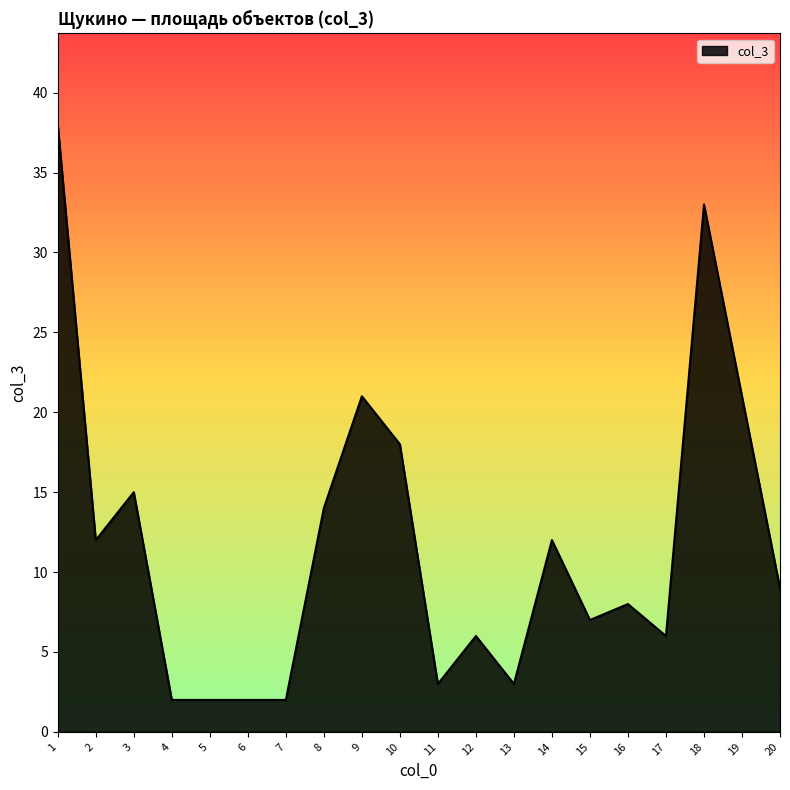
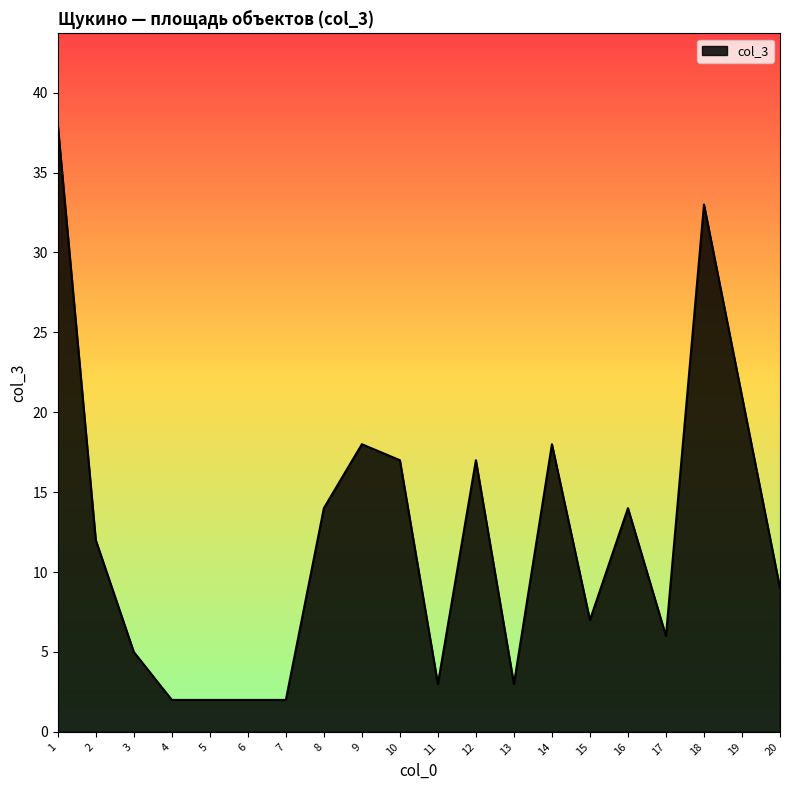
  {
    "1": 38,
    "2": 12,
-   "3": 15,
+   "3": 5,
    "4": 2,
    "5": 2,
    "6": 2,
    "7": 2,
    "8": 14,
-   "9": 21,
-   "10": 18,
+   "9": 18,
+   "10": 17,
    "11": 3,
-   "12": 6,
+   "12": 17,
    "13": 3,
-   "14": 12,
+   "14": 18,
    "15": 7,
-   "16": 8,
+   "16": 14,
    "17": 6,
    "18": 33,
    "19": 21,
    "20": 9
  }
